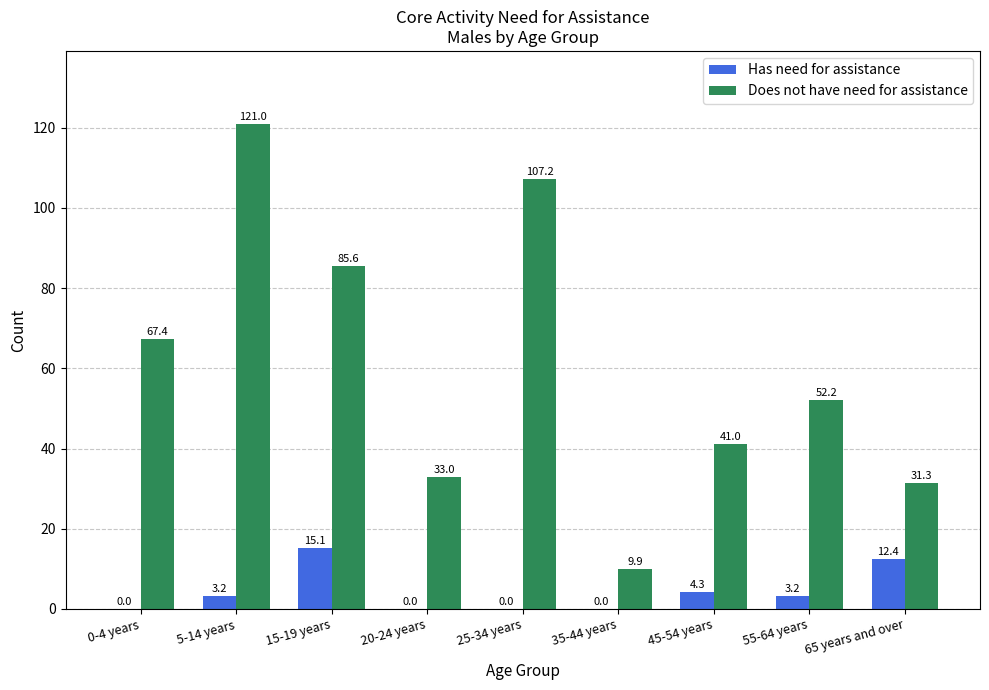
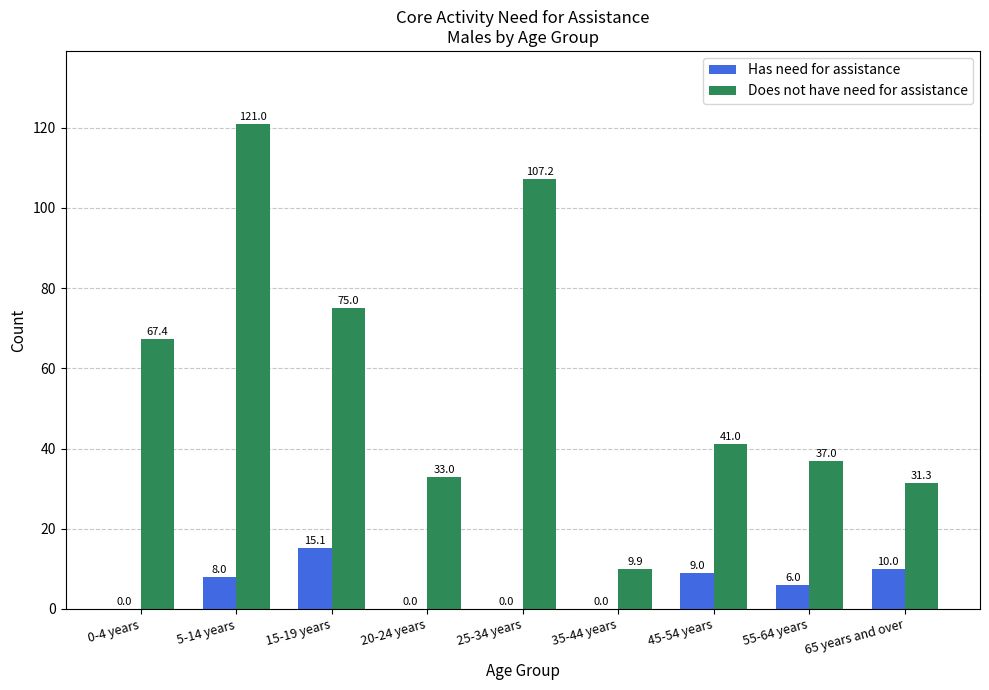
  {
    "Has need for assistance": {
      "0-4 years": 0.0,
-     "5-14 years": 3.2,
+     "5-14 years": 8.0,
      "15-19 years": 15.1,
      "20-24 years": 0.0,
      "25-34 years": 0.0,
      "35-44 years": 0.0,
-     "45-54 years": 4.3,
-     "55-64 years": 3.2,
-     "65 years and over": 12.4
+     "45-54 years": 9.0,
+     "55-64 years": 6.0,
+     "65 years and over": 10.0
    },
    "Does not have need for assistance": {
      "0-4 years": 67.4,
      "5-14 years": 121.0,
-     "15-19 years": 85.6,
+     "15-19 years": 75.0,
      "20-24 years": 33.0,
      "25-34 years": 107.2,
      "35-44 years": 9.9,
      "45-54 years": 41.0,
-     "55-64 years": 52.2,
+     "55-64 years": 37.0,
      "65 years and over": 31.3
    }
  }
